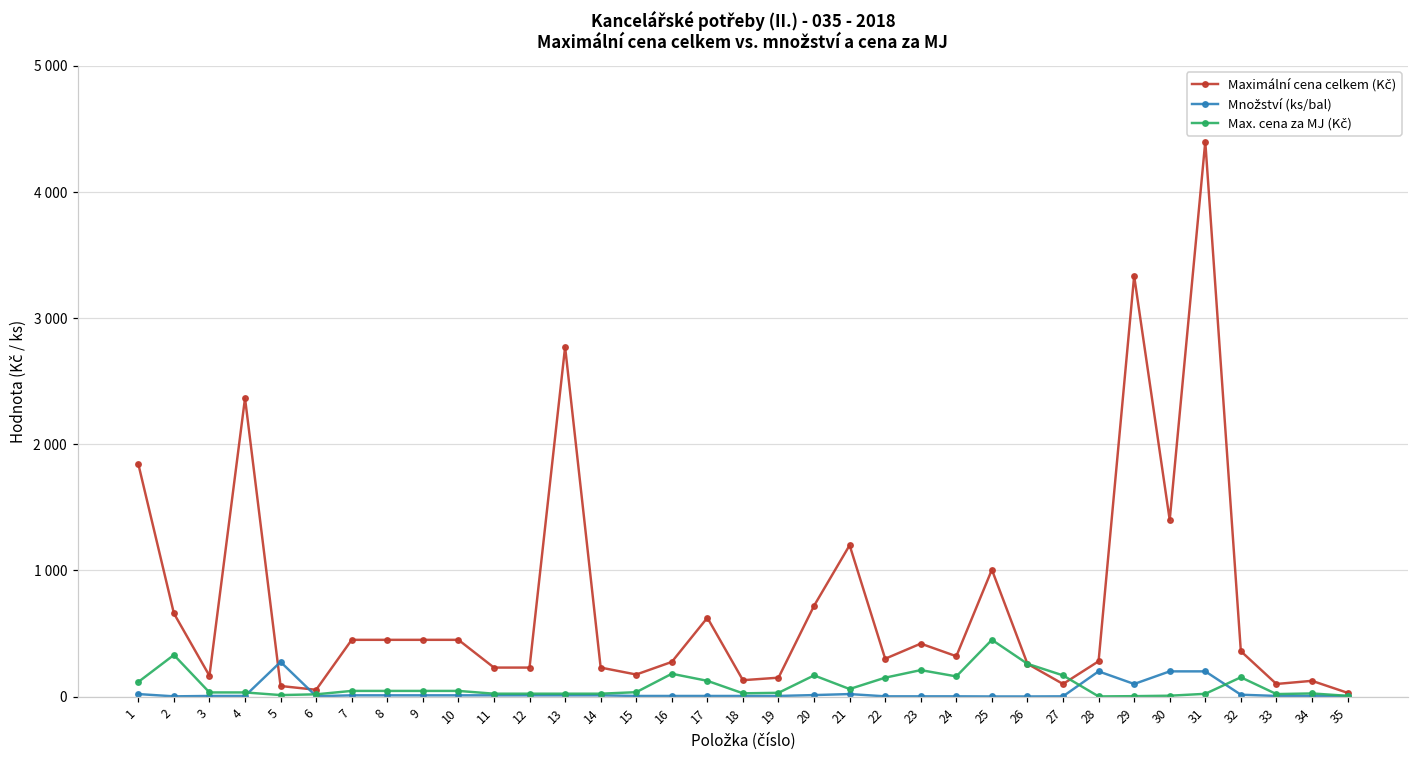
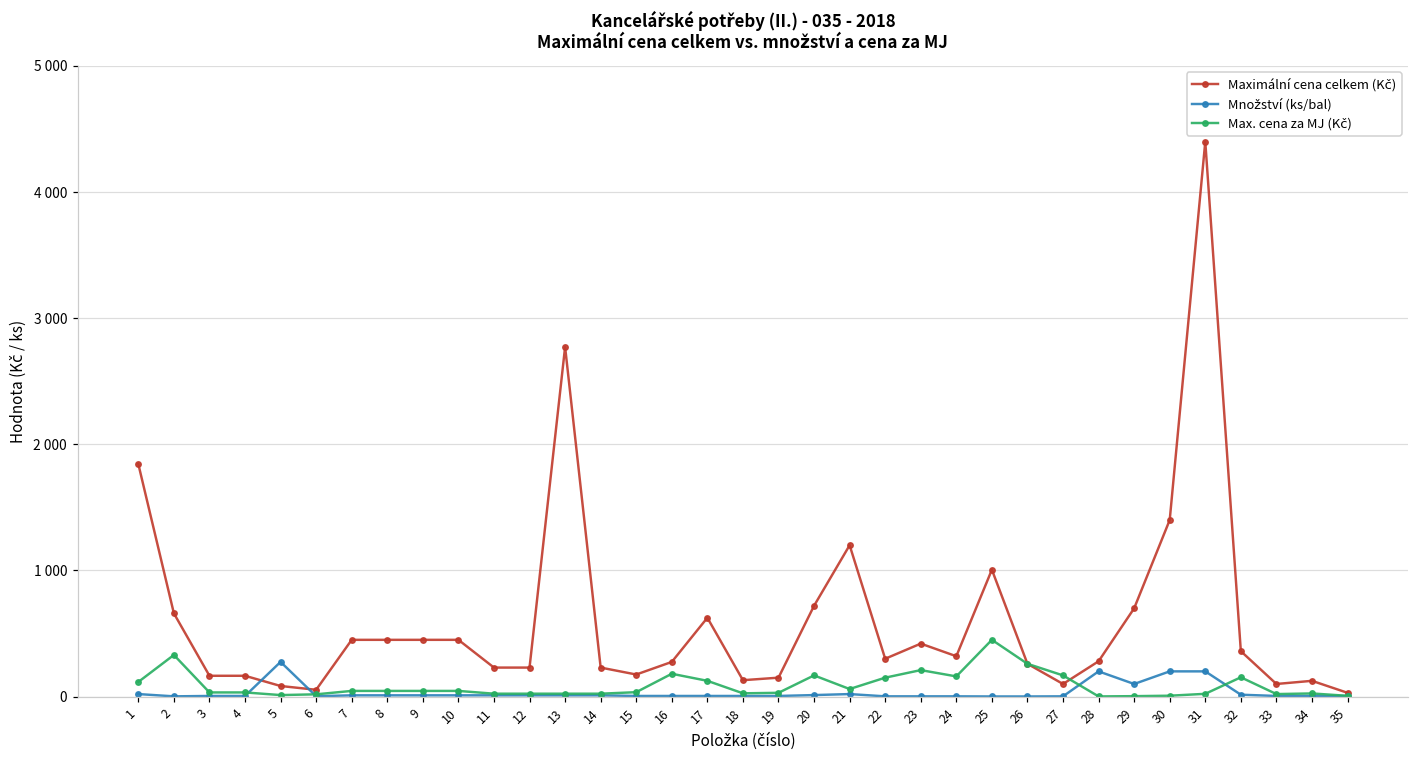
  {
    "Maximální cena celkem (Kč)": {
      "1": 1840,
      "2": 660,
      "3": 170,
-     "4": 2370,
+     "4": 170,
      "5": 80,
      "6": 50,
      "7": 450,
      "8": 450,
      "9": 450,
      "10": 450,
      "11": 230,
      "12": 230,
      "13": 2770,
      "14": 230,
      "15": 180,
      "16": 280,
      "17": 630,
      "18": 130,
      "19": 150,
      "20": 720,
      "21": 1200,
      "22": 300,
      "23": 420,
      "24": 320,
      "25": 1010,
      "27": 100,
      "28": 280,
-     "29": 3340,
+     "29": 700,
      "30": 1400,
      "31": 4400,
      "32": 360,
      "33": 100,
      "34": 130,
      "35": 30
    },
    "Množství (ks/bal)": {
      "1": 20,
      "2": 0,
      "3": 10,
      "4": 10,
      "5": 280,
      "7": 10,
      "8": 10,
      "9": 10,
      "10": 10,
      "15": 10,
      "16": 10,
      "17": 10,
      "19": 10,
      "20": 10,
      "21": 20,
      "22": 0,
      "23": 0,
      "24": 0,
      "25": 0,
      "26": 0,
      "27": 0,
      "28": 200,
      "29": 100,
      "30": 200,
      "31": 200,
      "32": 20
    },
    "Max. cena za MJ (Kč)": {
      "1": 120,
      "2": 330,
      "3": 30,
      "4": 30,
      "5": 10,
      "7": 50,
      "8": 50,
      "9": 50,
      "10": 50,
      "15": 40,
      "16": 180,
      "17": 130,
      "19": 30,
      "20": 170,
      "21": 60,
      "22": 150,
      "23": 210,
      "24": 160,
      "25": 450,
      "27": 170,
      "28": 0,
      "29": 0,
      "30": 10,
      "31": 20,
      "32": 150
    }
  }
